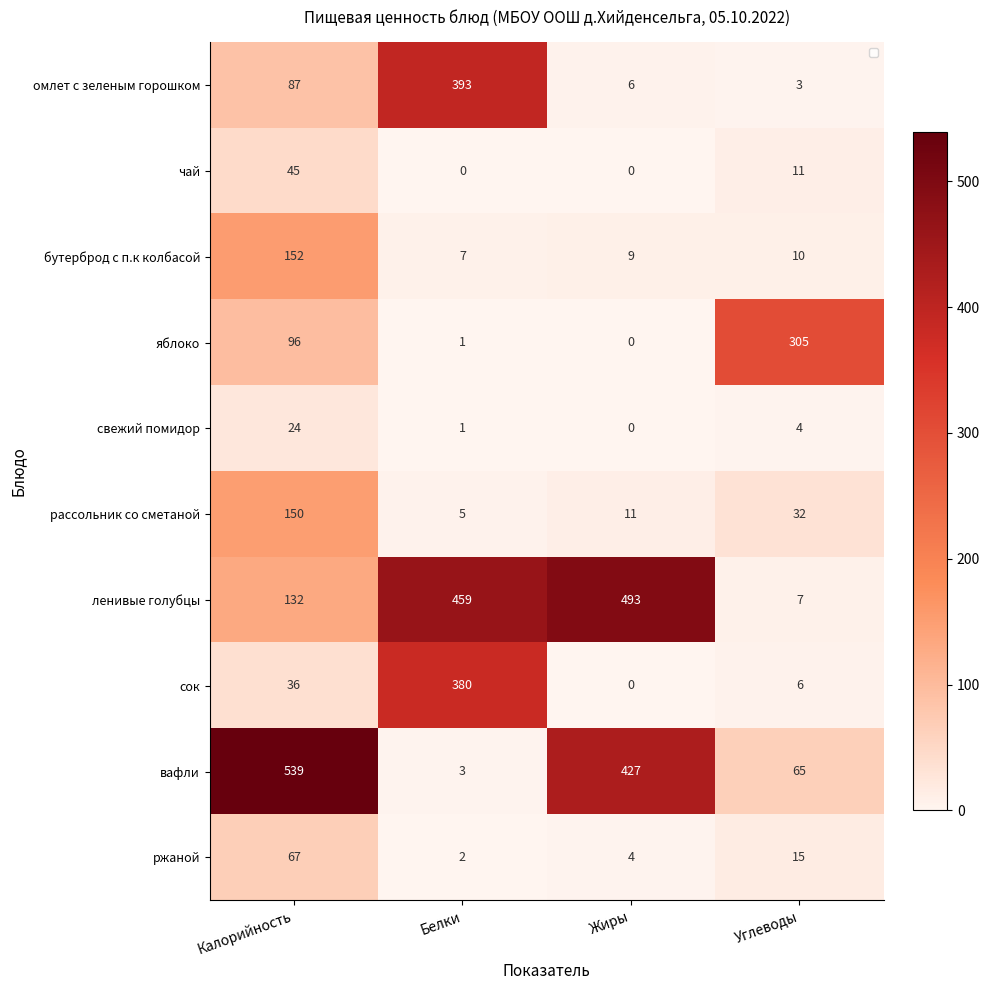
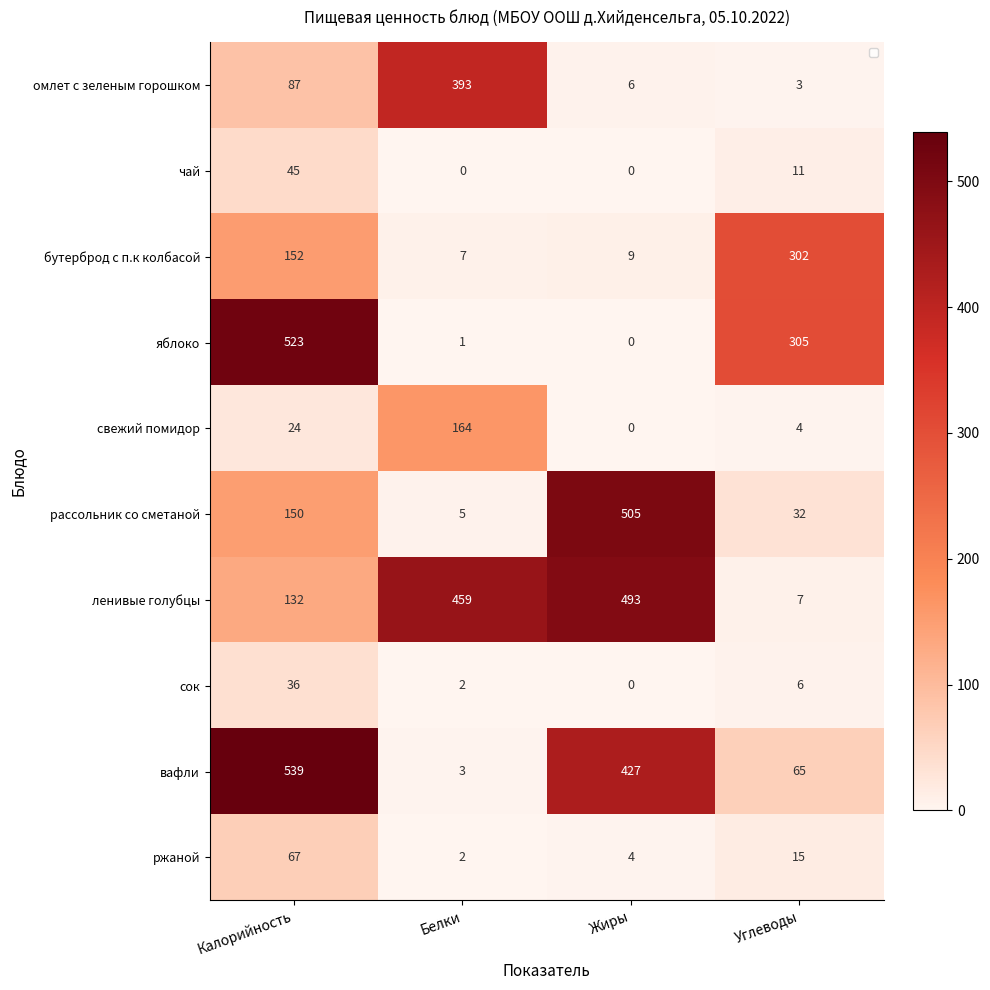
  {
    "омлет с зеленым горошком": {
      "Калорийность": 87,
      "Белки": 393,
      "Жиры": 6,
      "Углеводы": 3
    },
    "чай": {
      "Калорийность": 45,
      "Белки": 0,
      "Жиры": 0,
      "Углеводы": 11
    },
    "бутерброд с п.к колбасой": {
      "Калорийность": 152,
      "Белки": 7,
      "Жиры": 9,
-     "Углеводы": 10
+     "Углеводы": 302
    },
    "яблоко": {
-     "Калорийность": 96,
+     "Калорийность": 523,
      "Белки": 1,
      "Жиры": 0,
      "Углеводы": 305
    },
    "свежий помидор": {
      "Калорийность": 24,
-     "Белки": 1,
+     "Белки": 164,
      "Жиры": 0,
      "Углеводы": 4
    },
    "рассольник со сметаной": {
      "Калорийность": 150,
      "Белки": 5,
-     "Жиры": 11,
+     "Жиры": 505,
      "Углеводы": 32
    },
    "ленивые голубцы": {
      "Калорийность": 132,
      "Белки": 459,
      "Жиры": 493,
      "Углеводы": 7
    },
    "сок": {
      "Калорийность": 36,
-     "Белки": 380,
+     "Белки": 2,
      "Жиры": 0,
      "Углеводы": 6
    },
    "вафли": {
      "Калорийность": 539,
      "Белки": 3,
      "Жиры": 427,
      "Углеводы": 65
    },
    "ржаной": {
      "Калорийность": 67,
      "Белки": 2,
      "Жиры": 4,
      "Углеводы": 15
    }
  }
